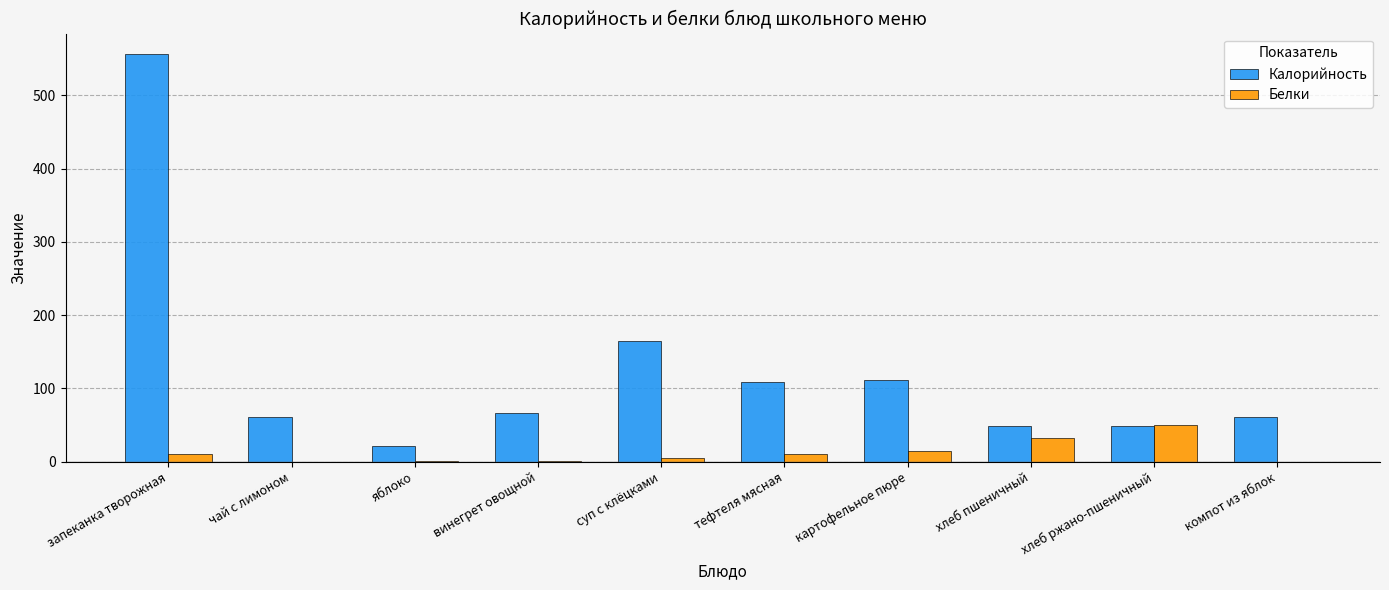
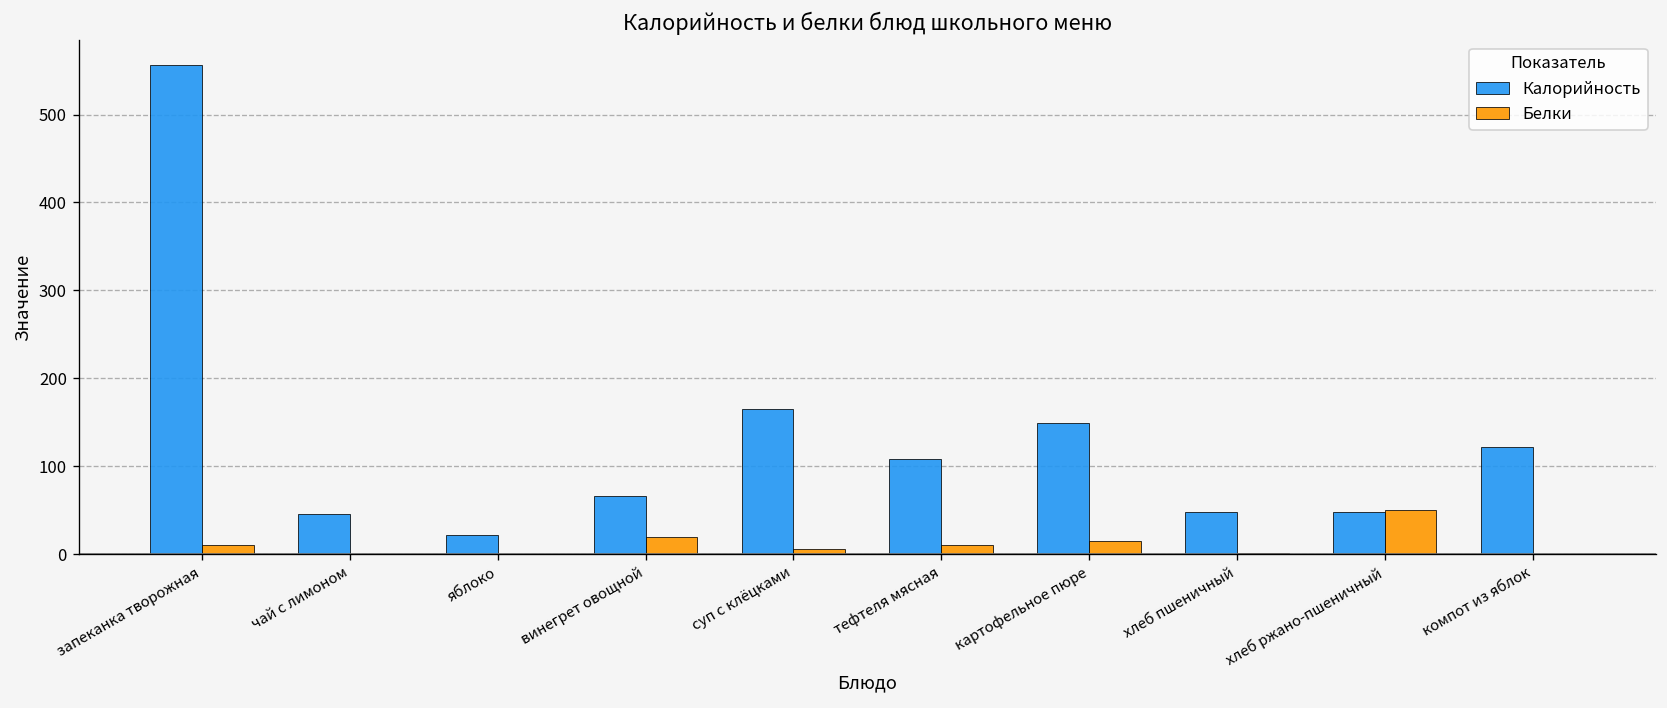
  {
    "Калорийность": {
      "запеканка творожная": 560,
-     "чай с лимоном": 60,
+     "чай с лимоном": 50,
      "яблоко": 20,
      "винегрет овощной": 70,
      "суп с клёцками": 160,
      "тефтеля мясная": 110,
-     "картофельное пюре": 110,
+     "картофельное пюре": 150,
      "хлеб пшеничный": 50,
      "хлеб ржано-пшеничный": 50,
-     "компот из яблок": 60
+     "компот из яблок": 120
    },
    "Белки": {
      "запеканка творожная": 10,
-     "винегрет овощной": 0,
+     "винегрет овощной": 20,
      "суп с клёцками": 10,
      "тефтеля мясная": 10,
      "картофельное пюре": 20,
-     "хлеб пшеничный": 30,
+     "хлеб пшеничный": 0,
      "хлеб ржано-пшеничный": 50
    }
  }
